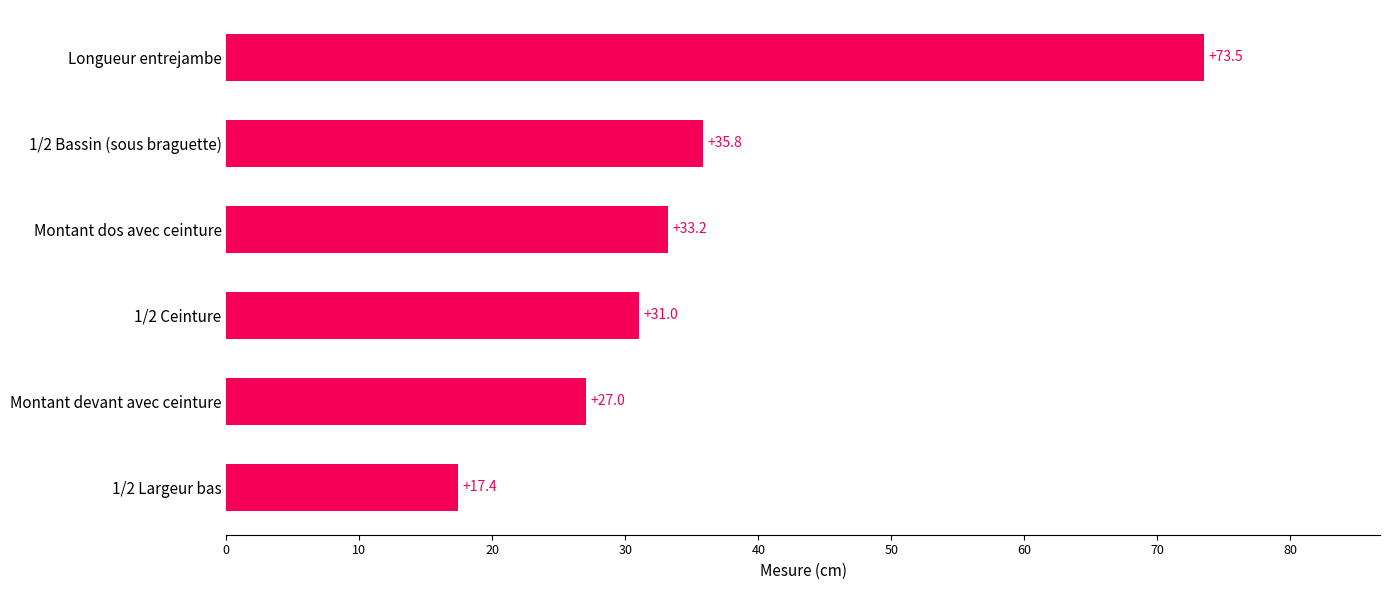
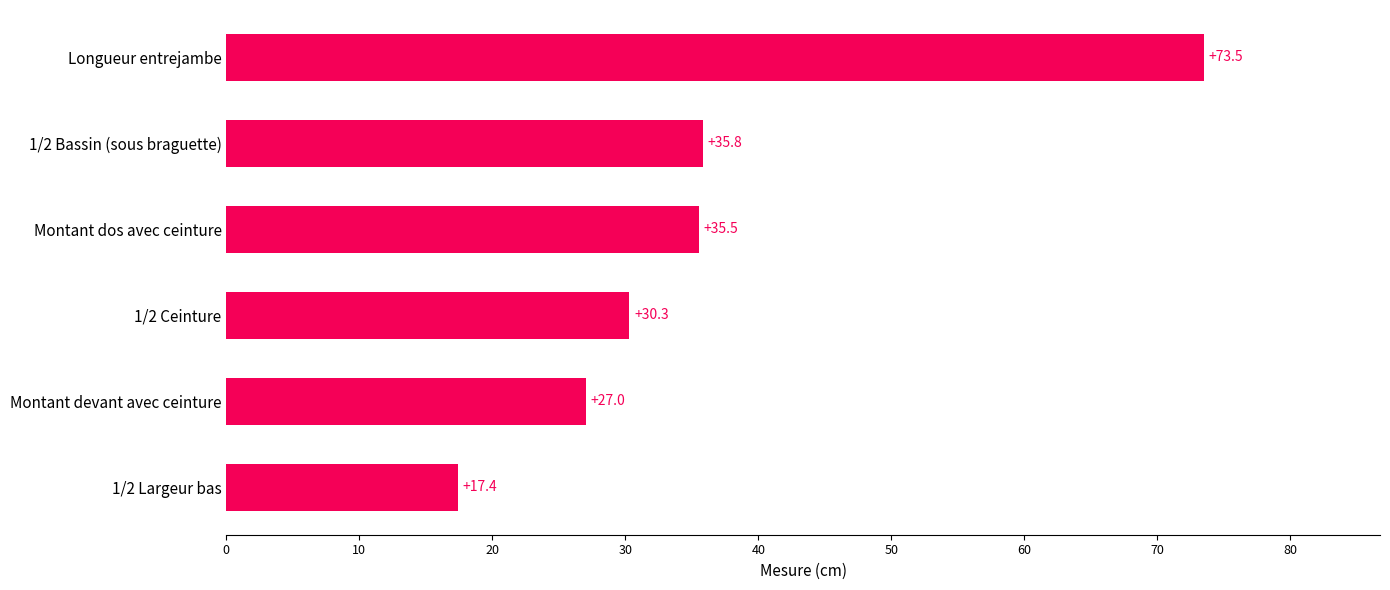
  {
    "Longueur entrejambe": "+73.5",
    "1/2 Bassin (sous braguette)": "+35.8",
-   "Montant dos avec ceinture": "+33.2",
-   "1/2 Ceinture": "+31.0",
+   "Montant dos avec ceinture": "+35.5",
+   "1/2 Ceinture": "+30.3",
    "Montant devant avec ceinture": "+27.0",
    "1/2 Largeur bas": "+17.4"
  }
